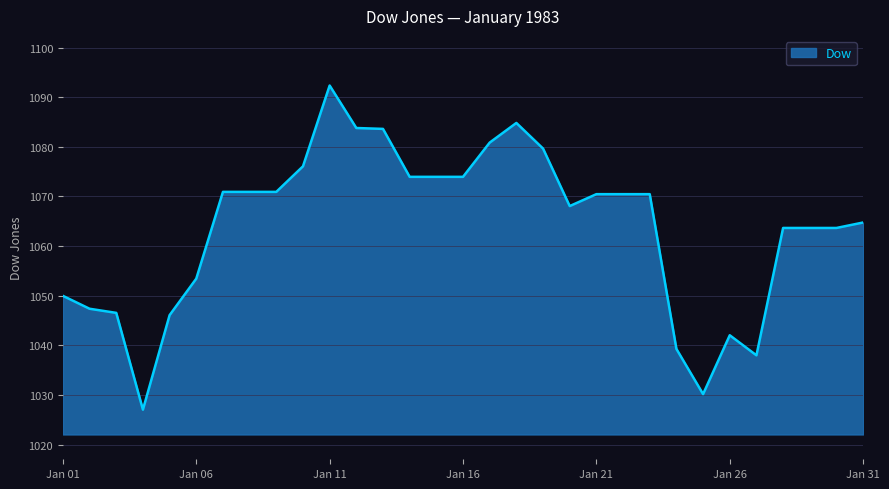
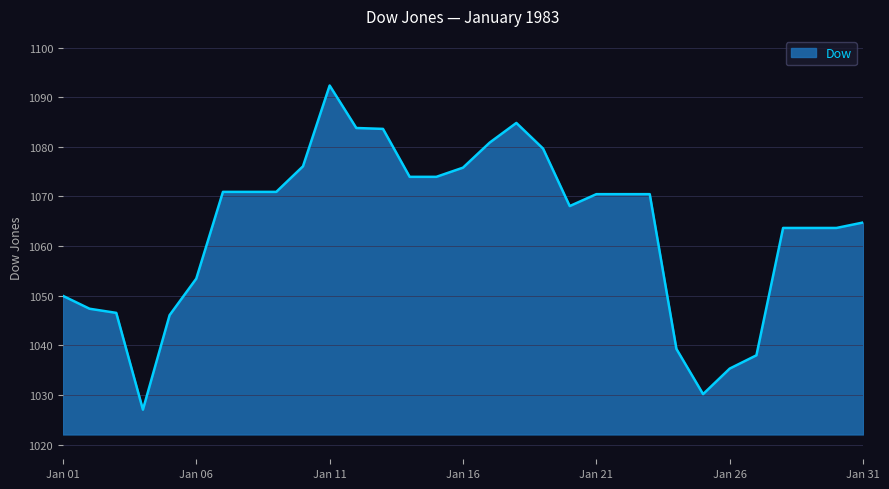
  {
    "Jan 01": 1050,
    "Jan 06": 1053,
    "Jan 11": 1092,
-   "Jan 16": 1074,
+   "Jan 16": 1076,
    "Jan 21": 1070,
-   "Jan 26": 1042,
+   "Jan 26": 1035,
    "Jan 31": 1065
  }
